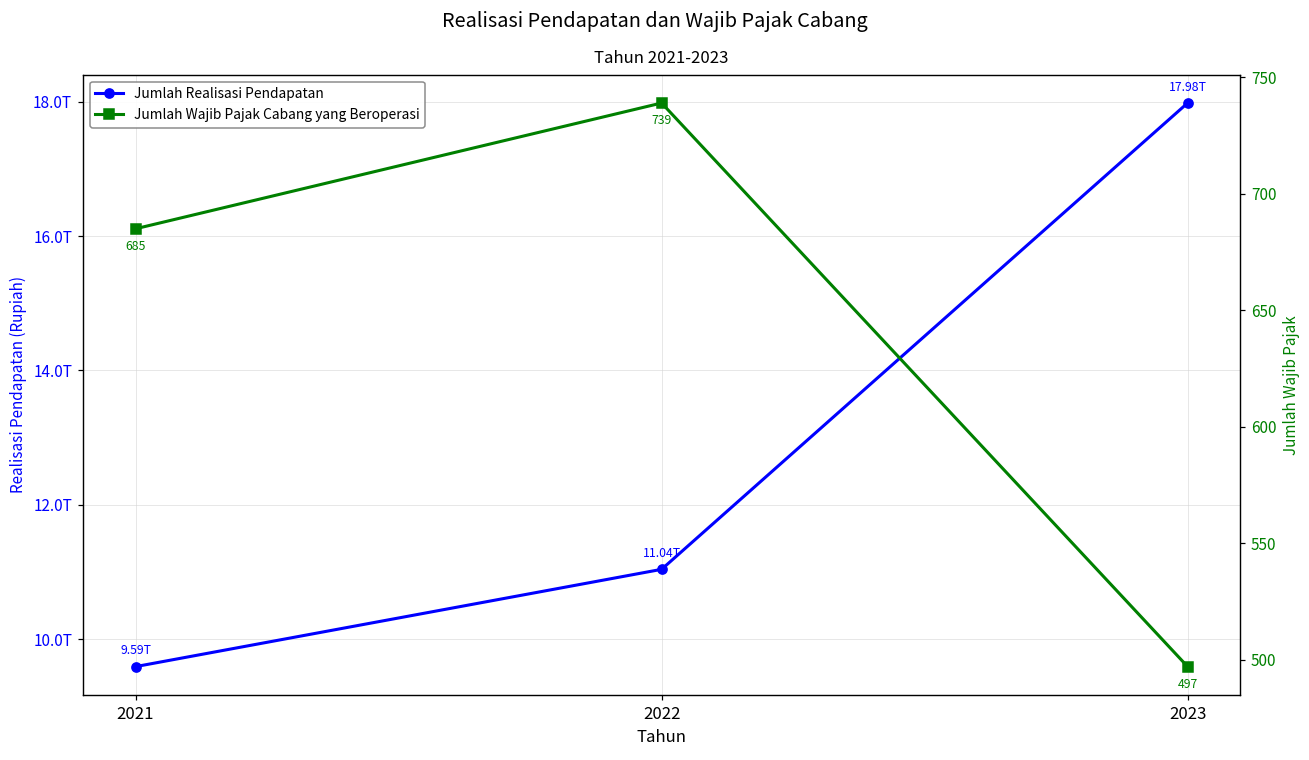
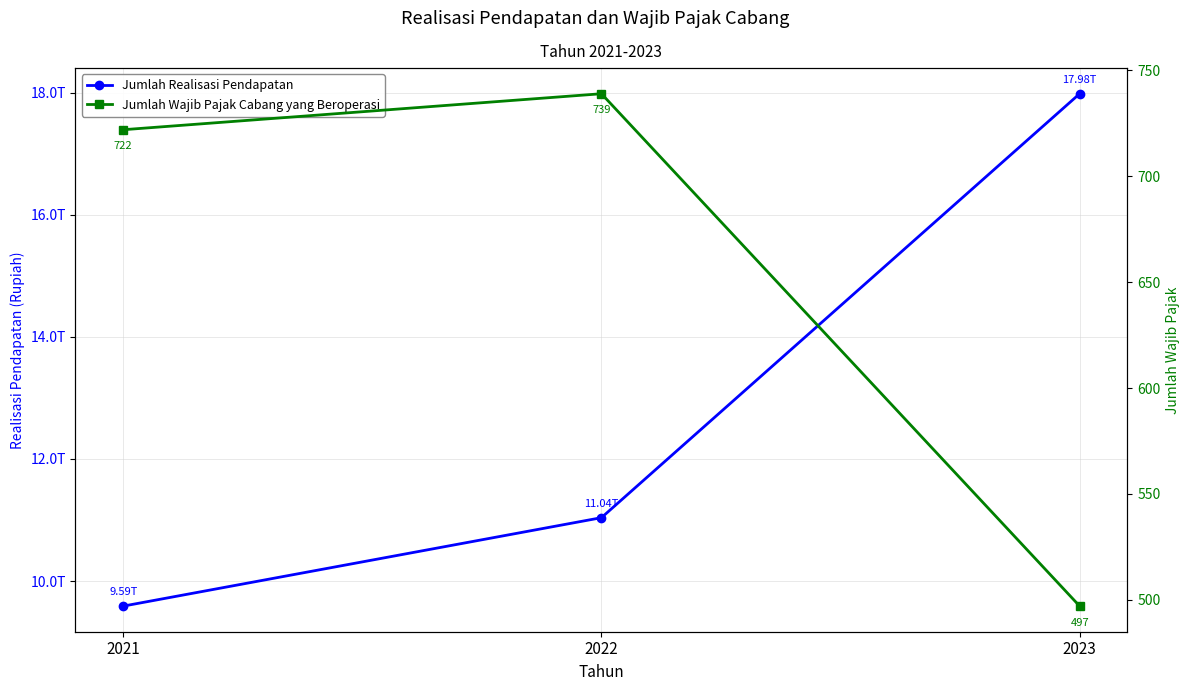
  {
    "Jumlah Wajib Pajak Cabang yang Beroperasi": {
-     "2021": 685,
+     "2021": 722,
      "2022": 739,
      "2023": 497
    }
  }
